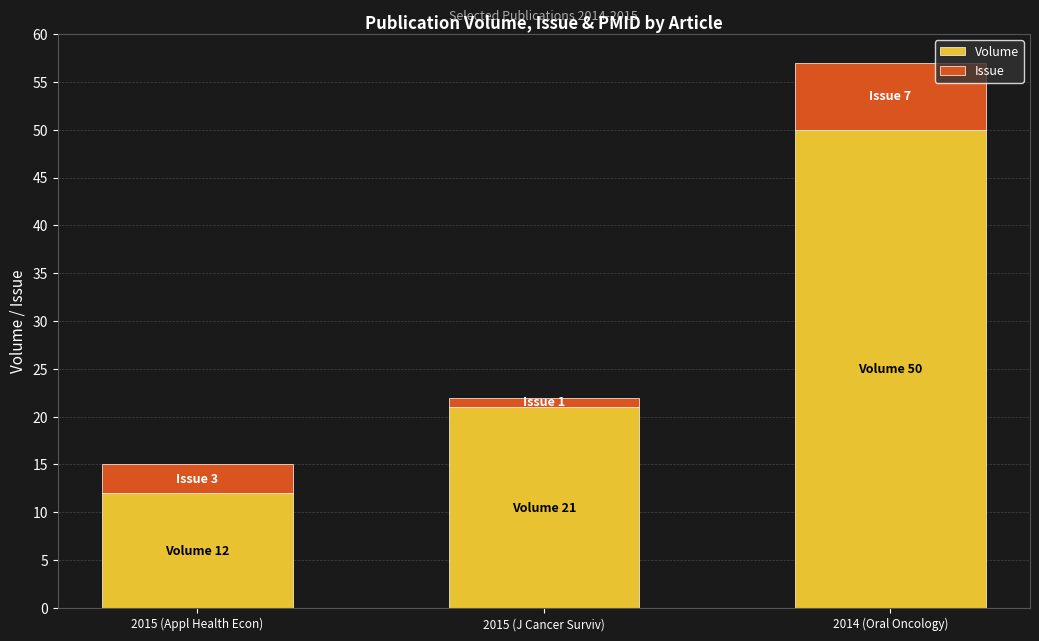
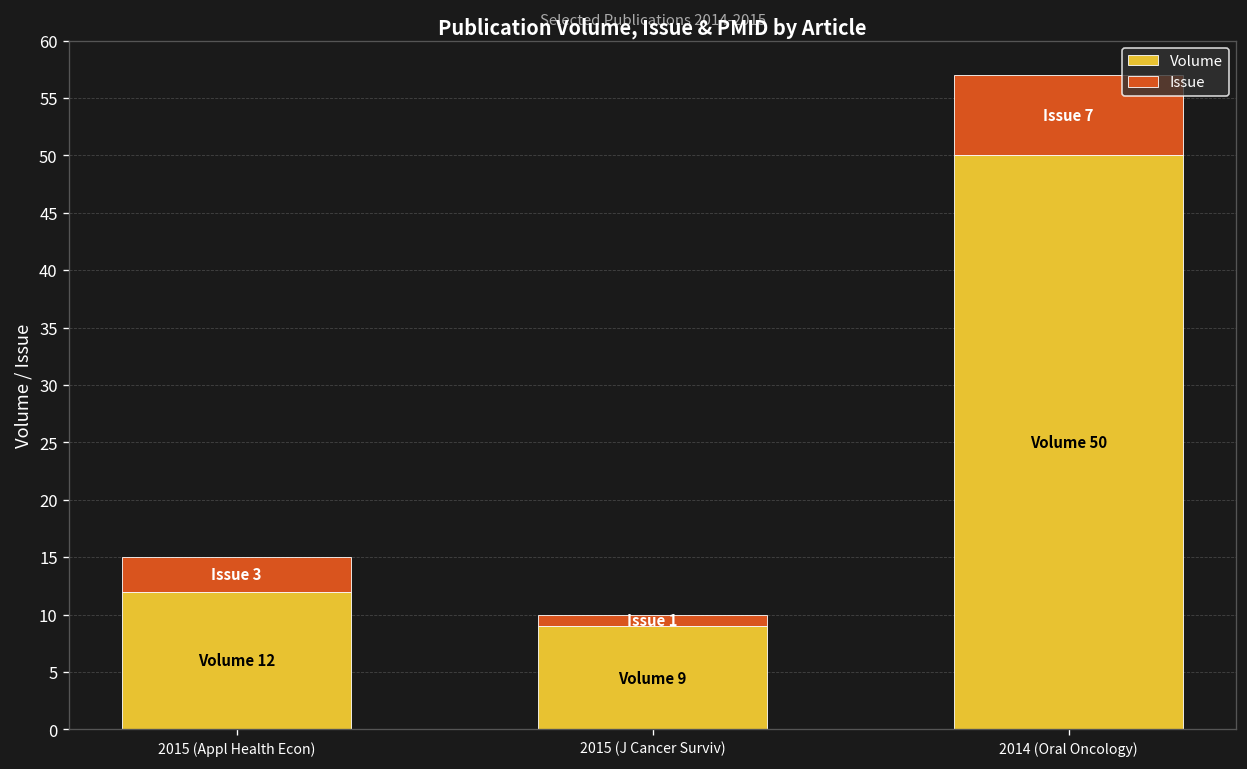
  {
    "Volume": {
      "2015 (Appl Health Econ)": 12,
-     "2015 (J Cancer Surviv)": 21,
+     "2015 (J Cancer Surviv)": 9,
      "2014 (Oral Oncology)": 50
    },
    "Issue": {
      "2015 (Appl Health Econ)": 3,
      "2015 (J Cancer Surviv)": 1,
      "2014 (Oral Oncology)": 7
    }
  }
